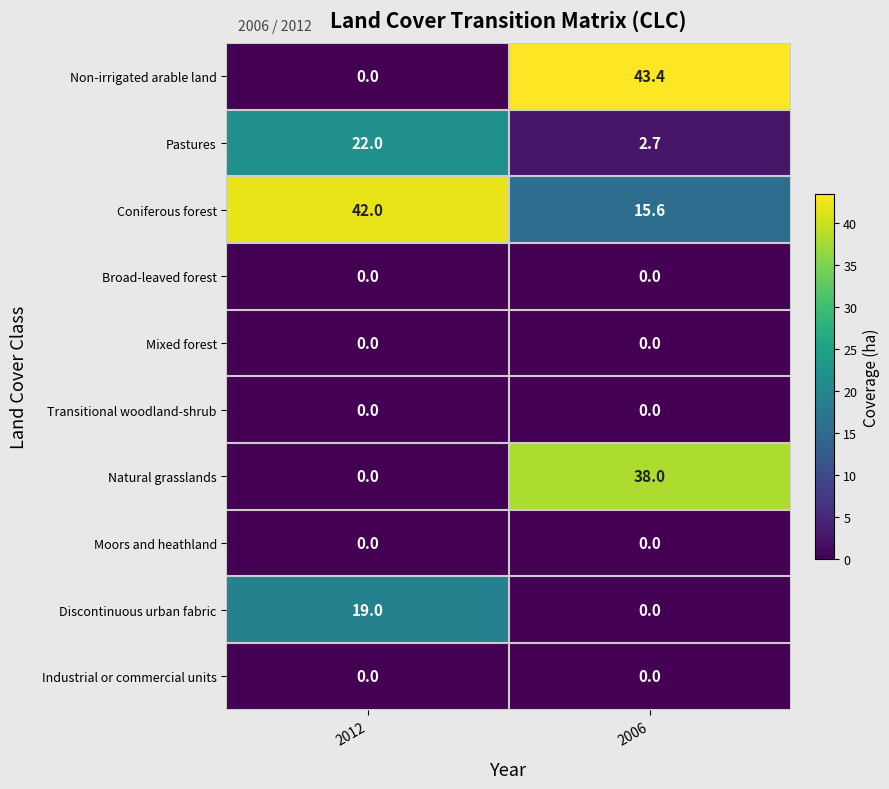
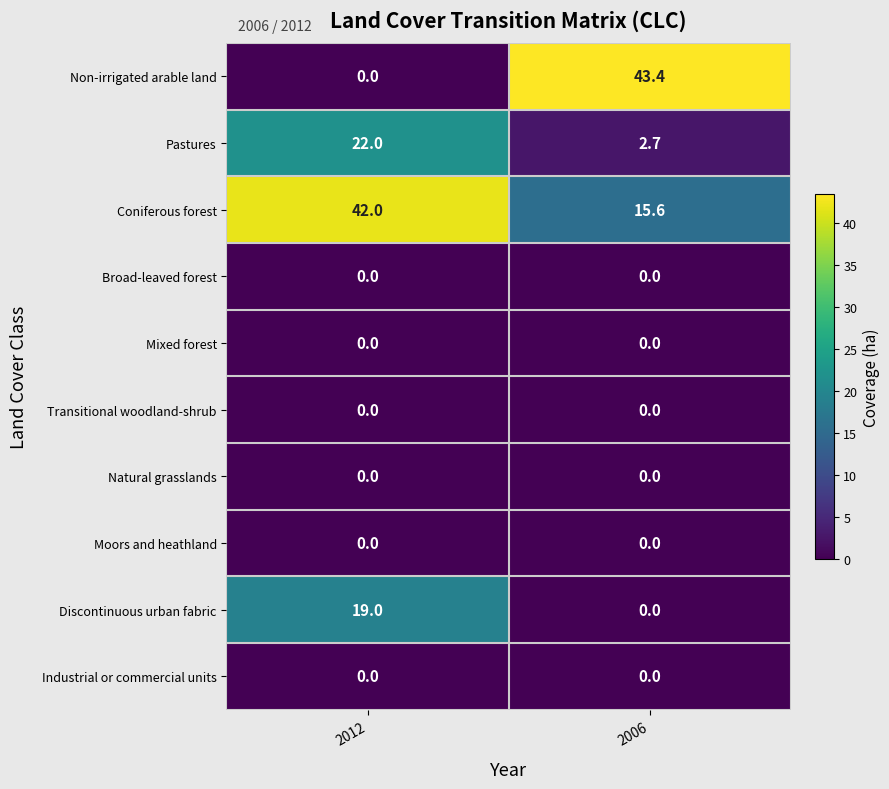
  {
    "Non-irrigated arable land": {
      "2012": 0.0,
      "2006": 43.4
    },
    "Pastures": {
      "2012": 22.0,
      "2006": 2.7
    },
    "Coniferous forest": {
      "2012": 42.0,
      "2006": 15.6
    },
    "Broad-leaved forest": {
      "2012": 0.0,
      "2006": 0.0
    },
    "Mixed forest": {
      "2012": 0.0,
      "2006": 0.0
    },
    "Transitional woodland-shrub": {
      "2012": 0.0,
      "2006": 0.0
    },
    "Natural grasslands": {
      "2012": 0.0,
-     "2006": 38.0
+     "2006": 0.0
    },
    "Moors and heathland": {
      "2012": 0.0,
      "2006": 0.0
    },
    "Discontinuous urban fabric": {
      "2012": 19.0,
      "2006": 0.0
    },
    "Industrial or commercial units": {
      "2012": 0.0,
      "2006": 0.0
    }
  }
